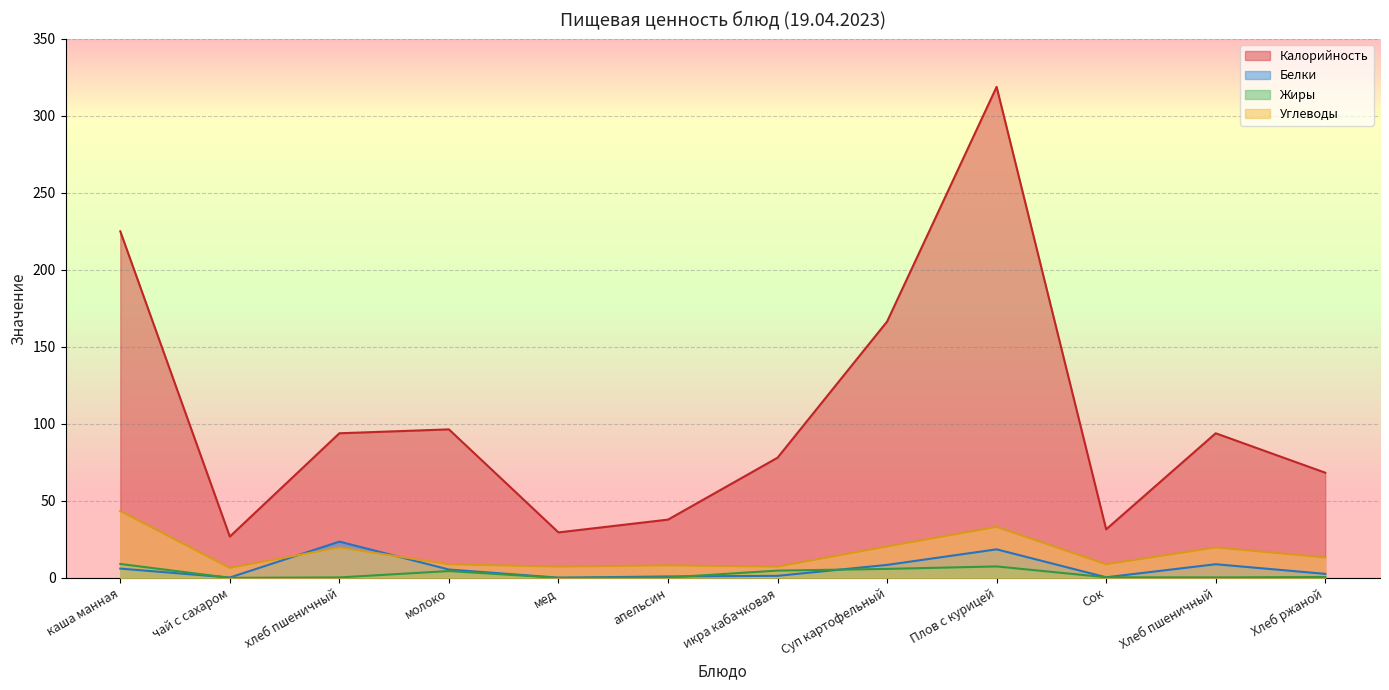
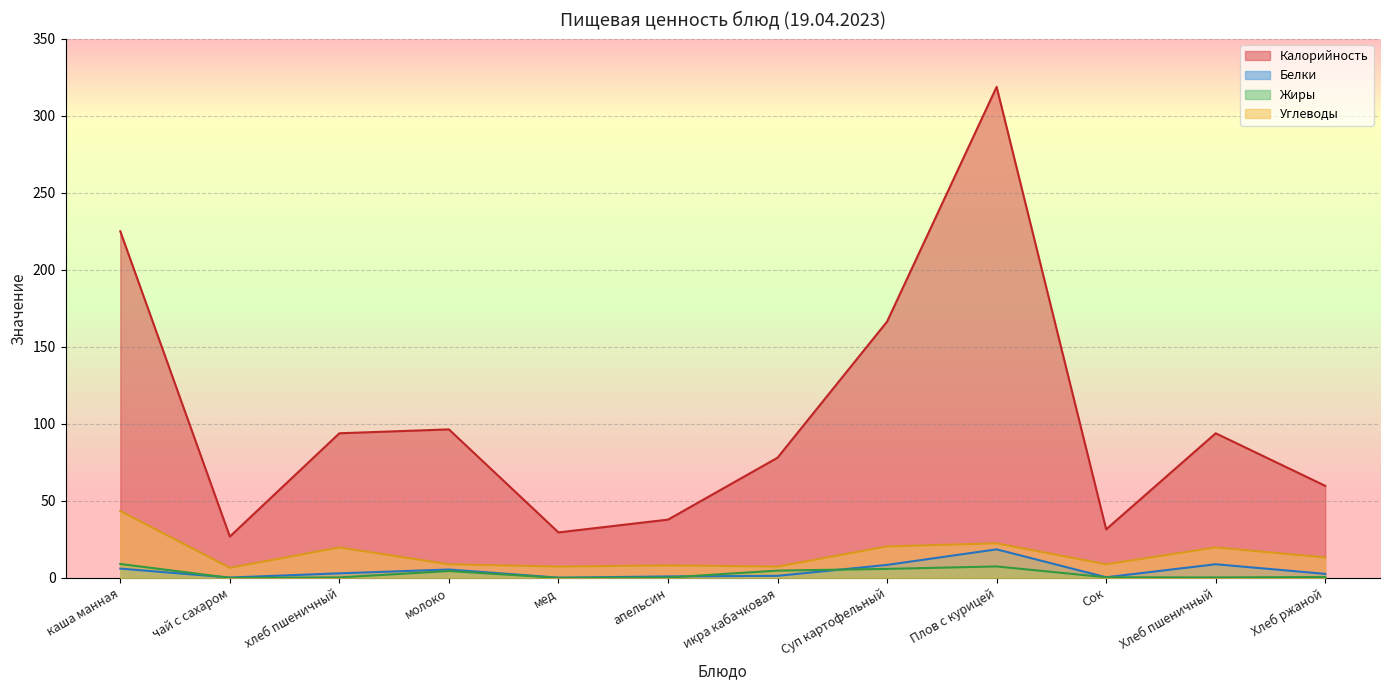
  {
    "Калорийность": {
      "каша манная": 225,
      "чай с сахаром": 27,
      "хлеб пшеничный": 94,
      "молоко": 96,
      "мед": 30,
      "апельсин": 38,
      "икра кабачковая": 78,
      "Суп картофельный": 166,
      "Плов с курицей": 319,
      "Сок": 32,
      "Хлеб пшеничный": 94,
-     "Хлеб ржаной": 68
+     "Хлеб ржаной": 60
    },
    "Белки": {
      "каша манная": 6,
-     "хлеб пшеничный": 24,
+     "хлеб пшеничный": 3,
      "икра кабачковая": 1,
      "Суп картофельный": 8,
      "Плов с курицей": 19,
      "Хлеб пшеничный": 9,
      "Хлеб ржаной": 3
    },
    "Жиры": {
      "каша манная": 9,
      "хлеб пшеничный": 0,
      "икра кабачковая": 5,
      "Суп картофельный": 6,
      "Плов с курицей": 7,
      "Хлеб пшеничный": 0,
      "Хлеб ржаной": 1
    },
    "Углеводы": {
      "каша манная": 43,
      "чай с сахаром": 7,
      "хлеб пшеничный": 20,
      "молоко": 9,
      "мед": 7,
      "апельсин": 8,
      "икра кабачковая": 7,
      "Суп картофельный": 20,
-     "Плов с курицей": 33,
+     "Плов с курицей": 22,
      "Сок": 9,
      "Хлеб пшеничный": 20,
      "Хлеб ржаной": 13
    }
  }
